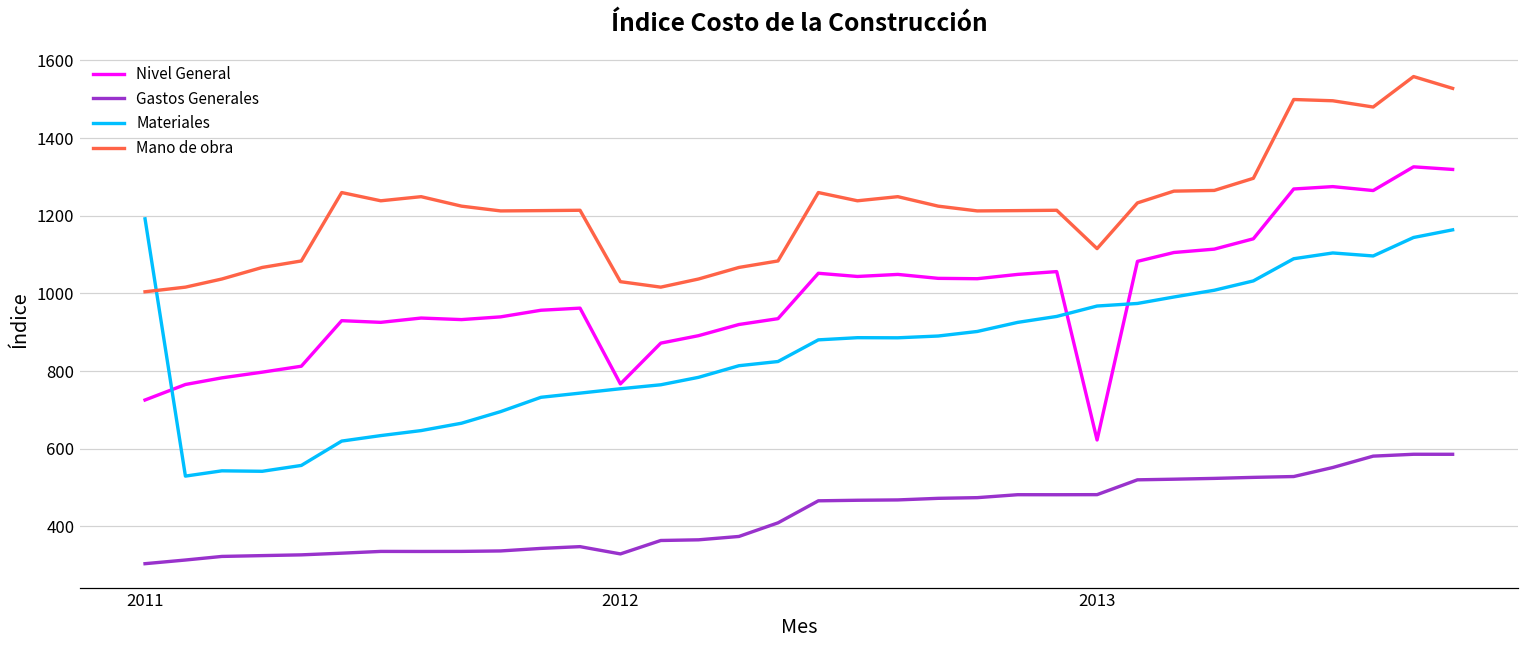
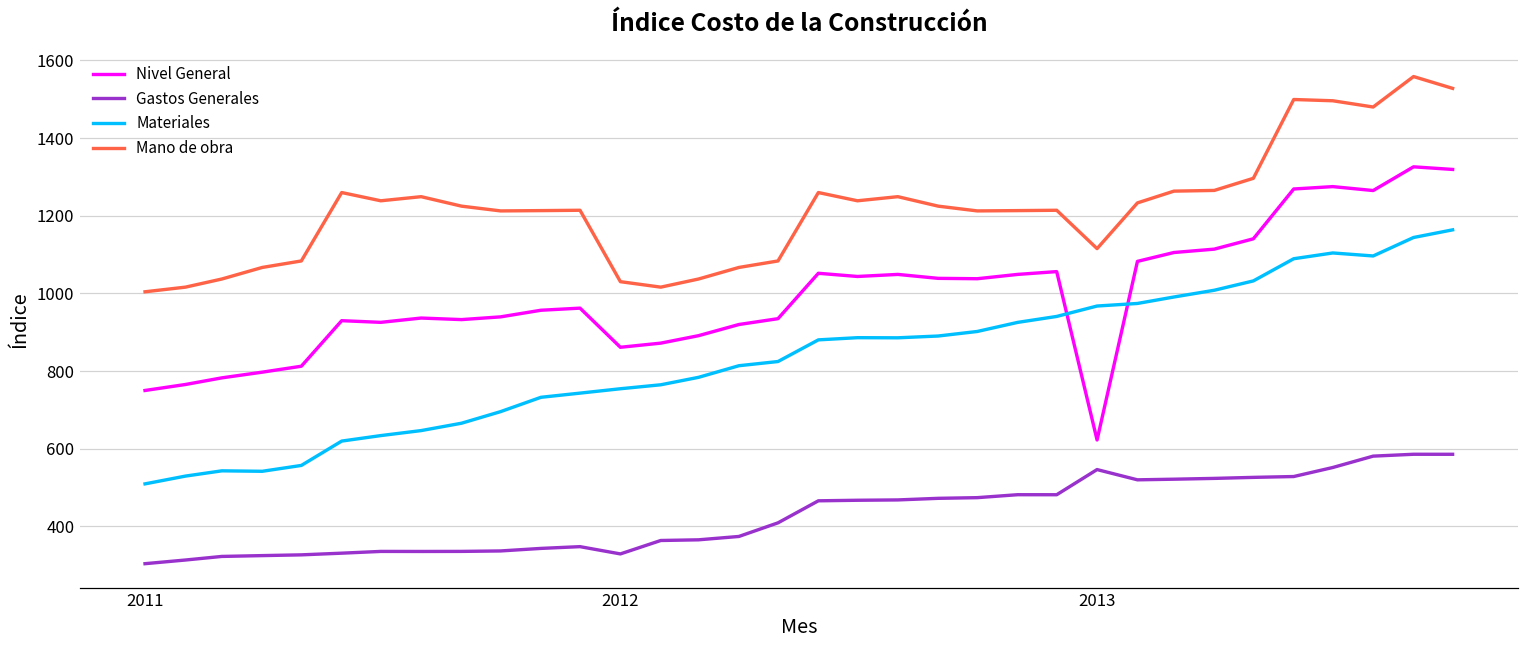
  {
    "Nivel General": {
-     "2011": 730,
-     "2012": 770,
+     "2011": 750,
+     "2012": 860,
      "2013": 620
    },
    "Gastos Generales": {
      "2011": 300,
      "2012": 330,
-     "2013": 480
+     "2013": 550
    },
    "Materiales": {
-     "2011": 1190,
+     "2011": 510,
      "2012": 750,
      "2013": 970
    },
    "Mano de obra": {
      "2011": 1000,
      "2012": 1030,
      "2013": 1120
    }
  }
